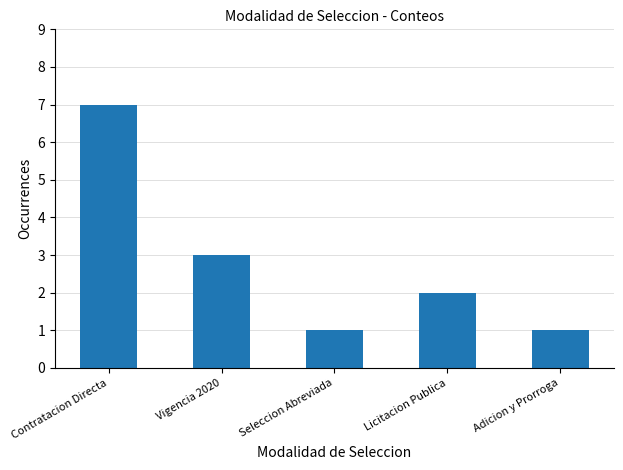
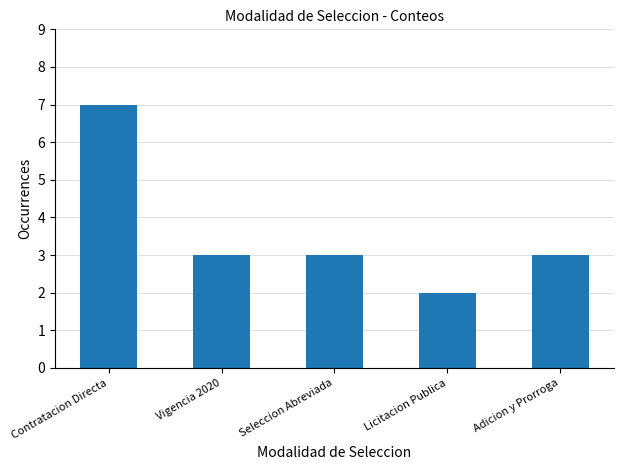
  {
    "Contratacion Directa": 7,
    "Vigencia 2020": 3,
-   "Seleccion Abreviada": 1,
+   "Seleccion Abreviada": 3,
    "Licitacion Publica": 2,
-   "Adicion y Prorroga": 1
+   "Adicion y Prorroga": 3
  }
